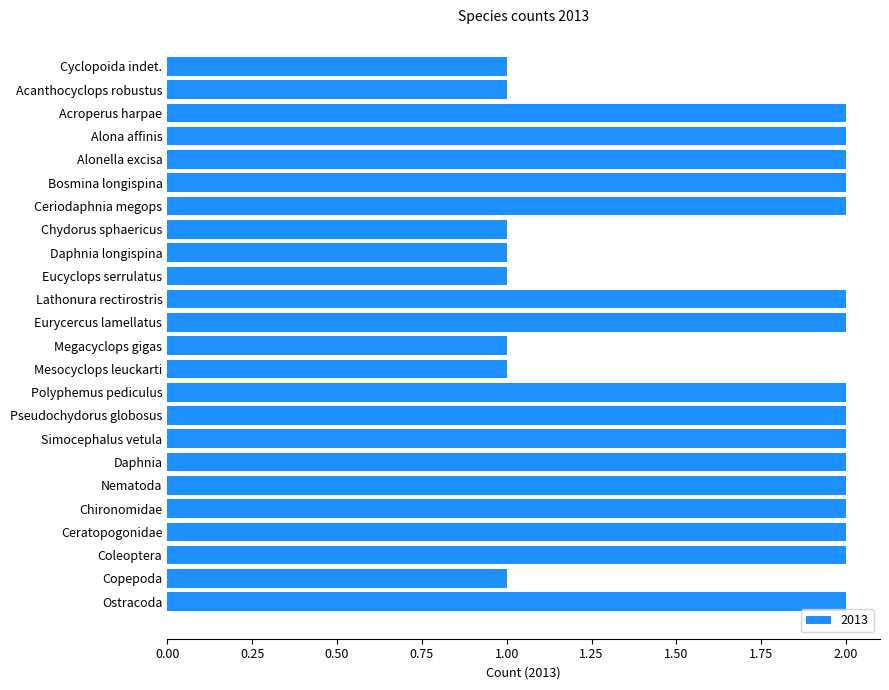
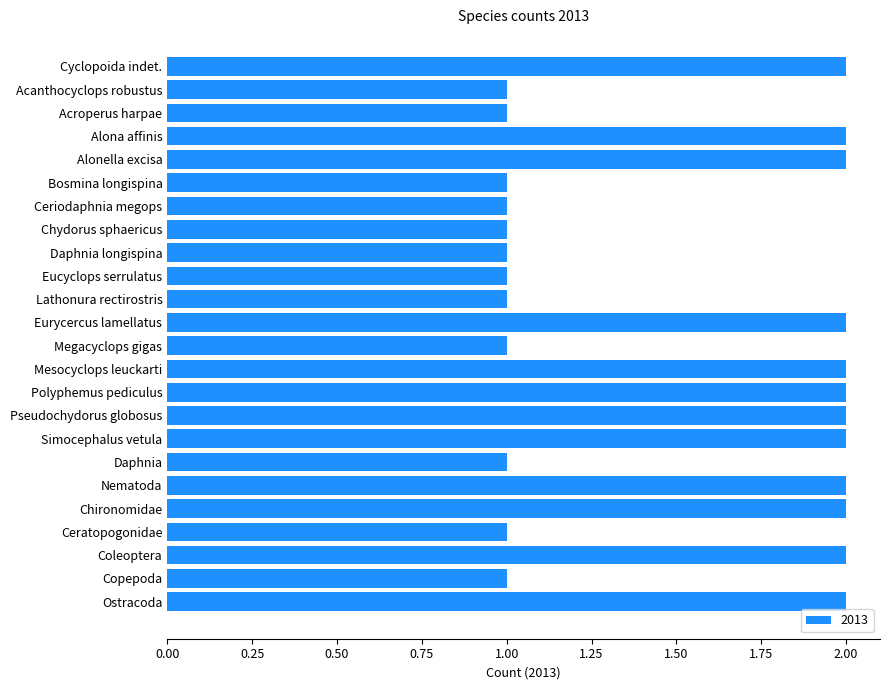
  {
-   "Cyclopoida indet.": 1,
+   "Cyclopoida indet.": 2,
    "Acanthocyclops robustus": 1,
-   "Acroperus harpae": 2,
+   "Acroperus harpae": 1,
    "Alona affinis": 2,
    "Alonella excisa": 2,
-   "Bosmina longispina": 2,
-   "Ceriodaphnia megops": 2,
+   "Bosmina longispina": 1,
+   "Ceriodaphnia megops": 1,
    "Chydorus sphaericus": 1,
    "Daphnia longispina": 1,
    "Eucyclops serrulatus": 1,
-   "Lathonura rectirostris": 2,
+   "Lathonura rectirostris": 1,
    "Eurycercus lamellatus": 2,
    "Megacyclops gigas": 1,
-   "Mesocyclops leuckarti": 1,
+   "Mesocyclops leuckarti": 2,
    "Polyphemus pediculus": 2,
    "Pseudochydorus globosus": 2,
    "Simocephalus vetula": 2,
-   "Daphnia": 2,
+   "Daphnia": 1,
    "Nematoda": 2,
    "Chironomidae": 2,
-   "Ceratopogonidae": 2,
+   "Ceratopogonidae": 1,
    "Coleoptera": 2,
    "Copepoda": 1,
    "Ostracoda": 2
  }
